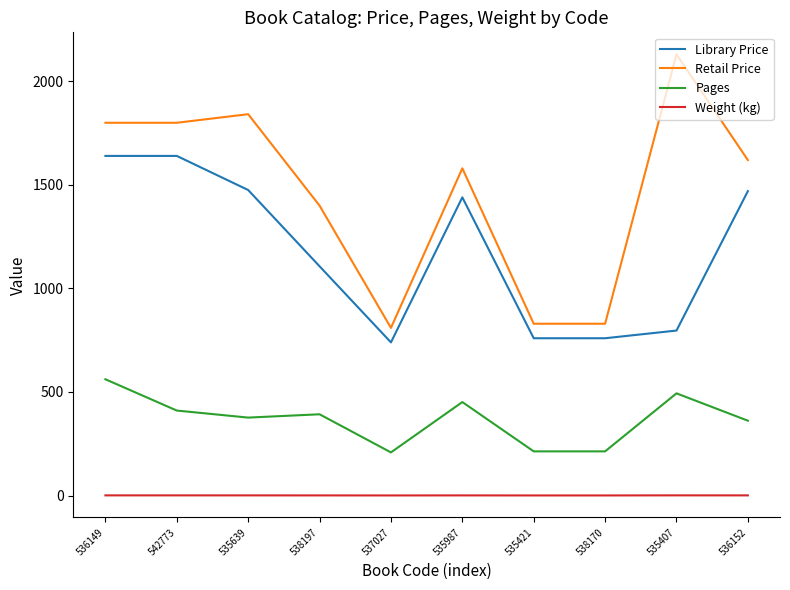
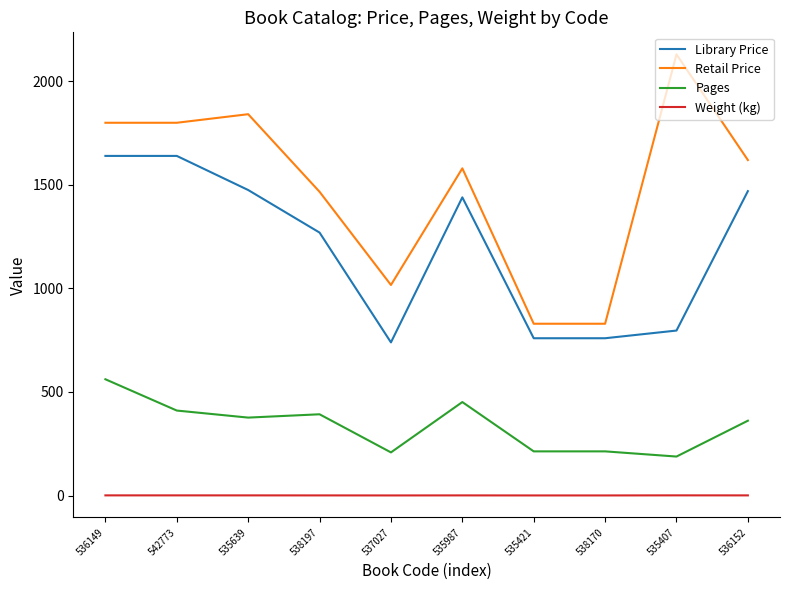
  {
    "Library Price": {
      "536149": 1640,
      "542773": 1640,
      "535639": 1470,
-     "538197": 1110,
+     "538197": 1270,
      "537027": 740,
      "535987": 1440,
      "535421": 760,
      "538170": 760,
      "535407": 800,
      "536152": 1470
    },
    "Retail Price": {
      "536149": 1800,
      "542773": 1800,
      "535639": 1840,
-     "538197": 1400,
-     "537027": 810,
+     "538197": 1470,
+     "537027": 1020,
      "535987": 1580,
      "535421": 830,
      "538170": 830,
      "536152": 1620
    },
    "Pages": {
      "536149": 560,
      "542773": 410,
      "535639": 380,
      "538197": 390,
      "537027": 210,
      "535987": 450,
      "535421": 210,
      "538170": 210,
-     "535407": 490,
+     "535407": 190,
      "536152": 360
    },
    "Weight (kg)": {
      "536149": 0,
      "542773": 0,
      "535639": 0,
      "538197": 0,
      "537027": 0,
      "535987": 0,
      "535421": 0,
      "538170": 0,
      "535407": 0,
      "536152": 0
    }
  }
